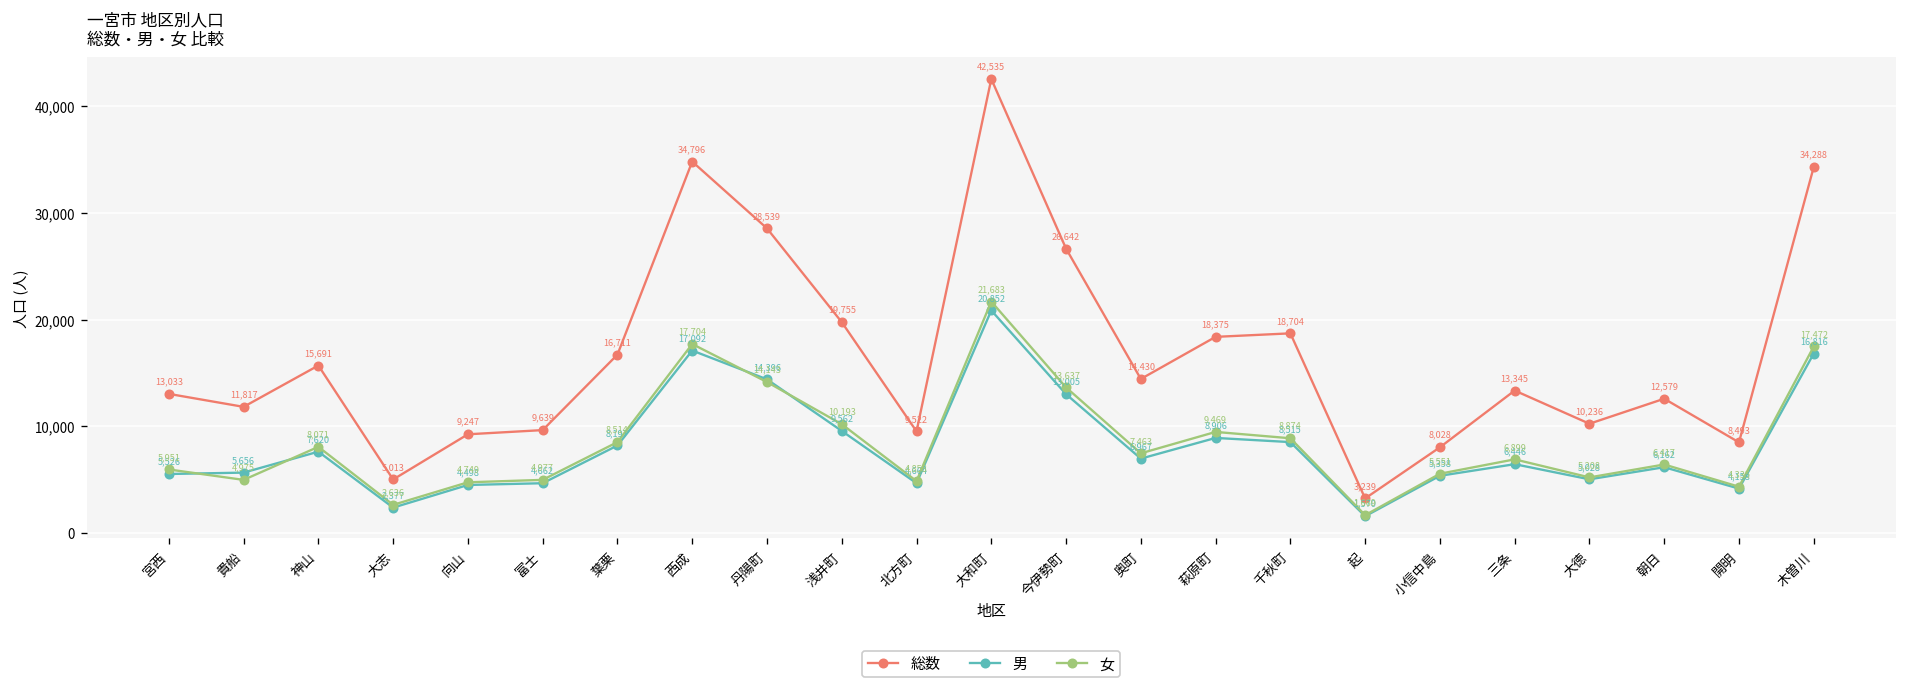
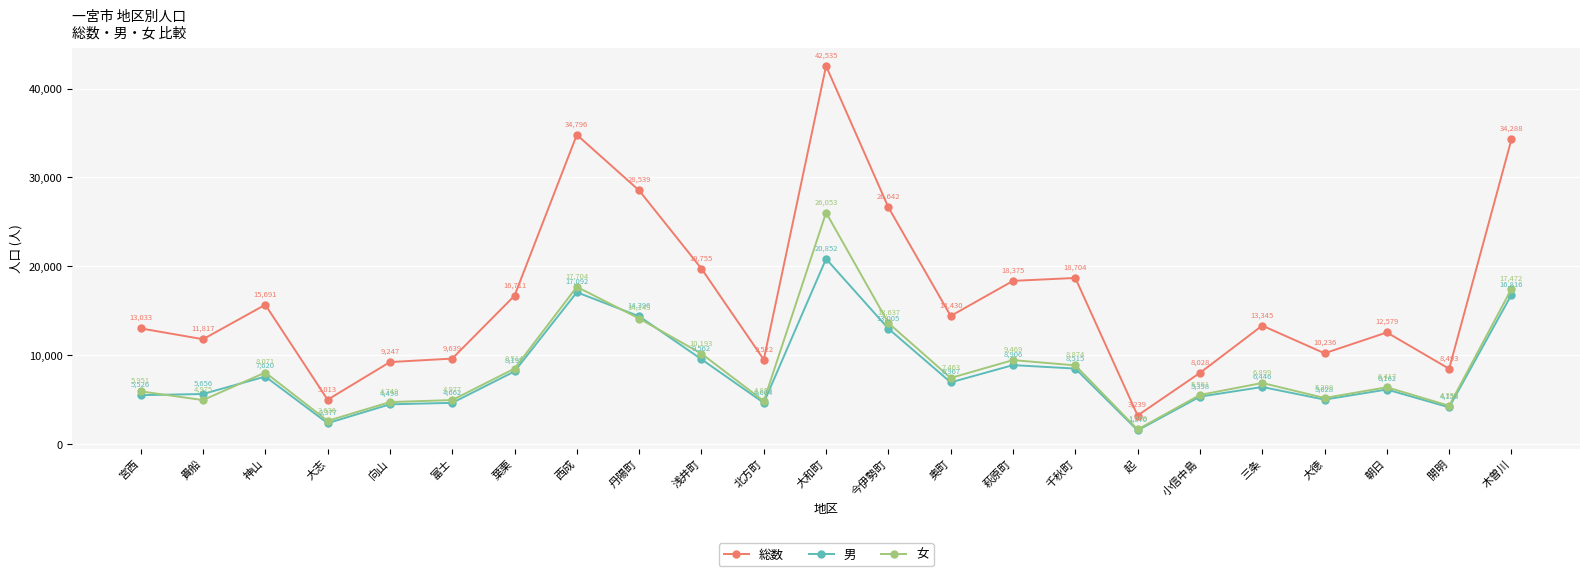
  {
    "総数": {
      "宮西": "13,033",
      "貴船": "11,817",
      "神山": "15,691",
      "大志": "5,013",
      "向山": "9,247",
      "富士": "9,639",
      "葉栗": "16,711",
      "西成": "34,796",
      "丹陽町": "28,539",
      "浅井町": "19,755",
      "北方町": "9,522",
      "大和町": "42,535",
      "今伊勢町": "26,642",
      "奥町": "14,430",
      "萩原町": "18,375",
      "千秋町": "18,704",
      "起": "3,239",
      "小信中島": "8,028",
      "三条": "13,345",
      "大徳": "10,236",
      "朝日": "12,579",
      "開明": "8,493",
      "木曽川": "34,288"
    },
    "男": {
      "大和町": "20,852"
    },
    "女": {
-     "大和町": "21,683"
+     "大和町": "26,053"
    }
  }
